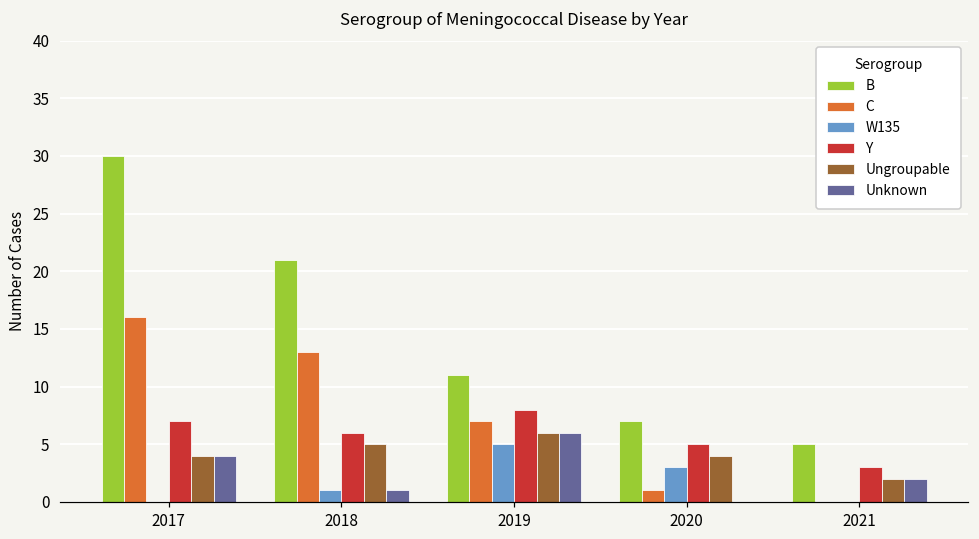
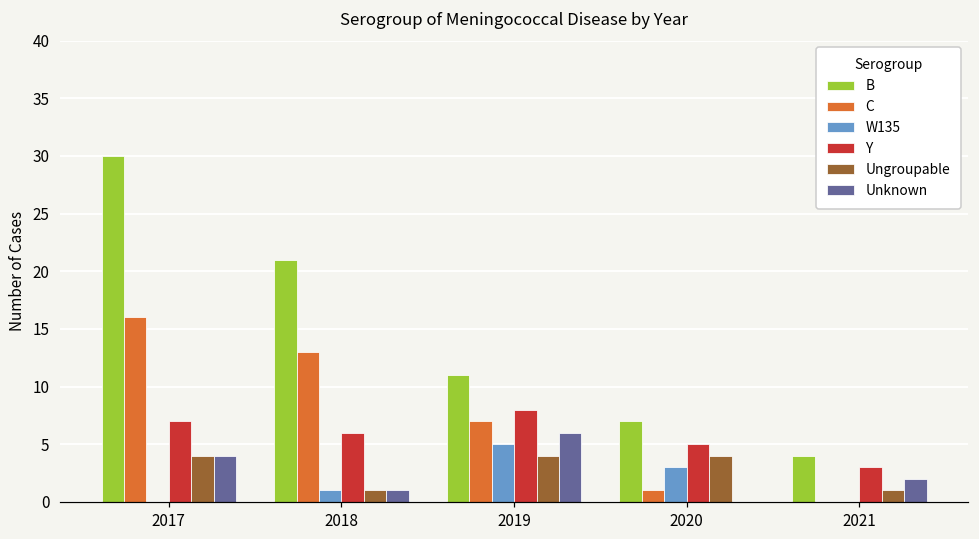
  {
    "B": {
      "2017": 30,
      "2018": 21,
      "2019": 11,
      "2020": 7,
-     "2021": 5
+     "2021": 4
    },
    "C": {
      "2017": 16,
      "2018": 13,
      "2019": 7,
      "2020": 1,
      "2021": 0
    },
    "W135": {
      "2017": 0,
      "2018": 1,
      "2019": 5,
      "2020": 3,
      "2021": 0
    },
    "Y": {
      "2017": 7,
      "2018": 6,
      "2019": 8,
      "2020": 5,
      "2021": 3
    },
    "Ungroupable": {
      "2017": 4,
-     "2018": 5,
-     "2019": 6,
+     "2018": 1,
+     "2019": 4,
      "2020": 4,
-     "2021": 2
+     "2021": 1
    },
    "Unknown": {
      "2017": 4,
      "2018": 1,
      "2019": 6,
      "2020": 0,
      "2021": 2
    }
  }
